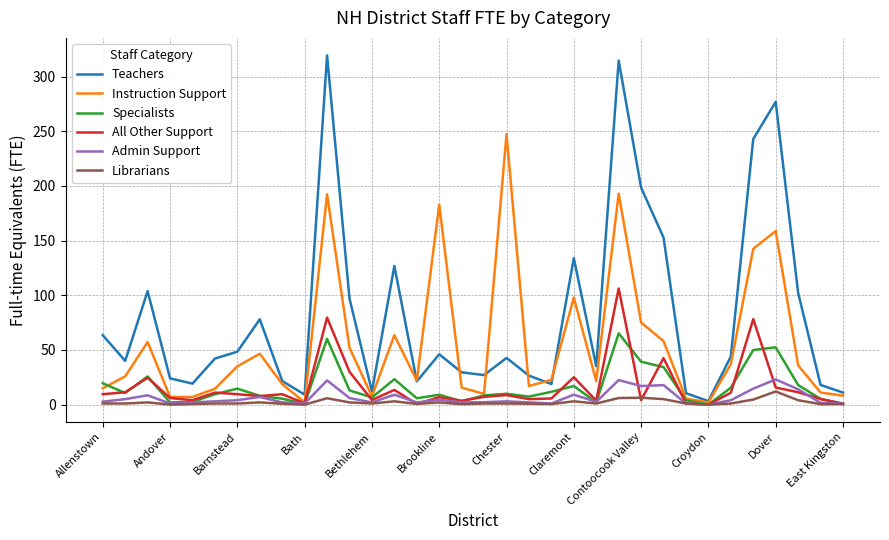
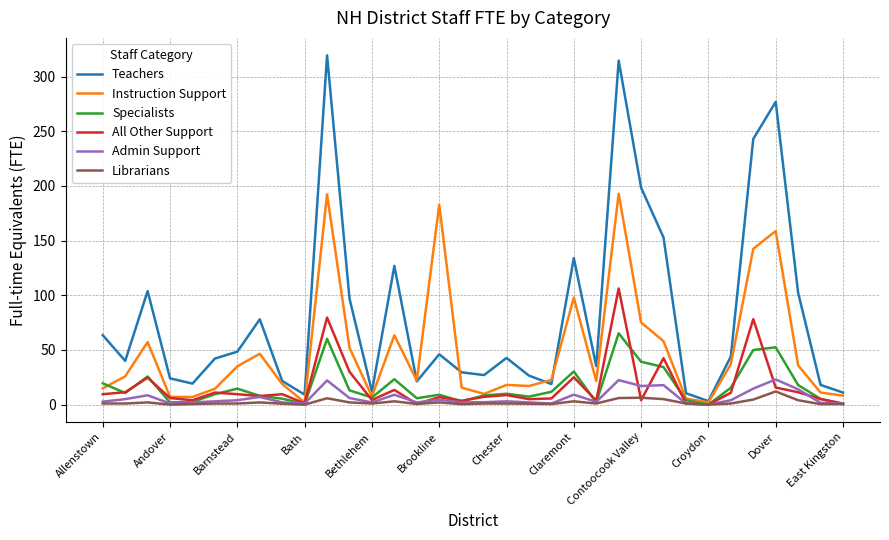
  {
    "Teachers": {
      "Allenstown": 64,
      "Andover": 24,
      "Barnstead": 48,
      "Bath": 9,
      "Bethlehem": 12,
      "Brookline": 46,
      "Chester": 43,
      "Claremont": 134,
      "Contoocook Valley": 198,
      "Dover": 277,
      "East Kingston": 11
    },
    "Instruction Support": {
      "Allenstown": 15,
      "Barnstead": 35,
      "Brookline": 183,
-     "Chester": 247,
+     "Chester": 18,
      "Claremont": 98,
      "Contoocook Valley": 75,
      "Dover": 159,
      "East Kingston": 8
    },
    "Specialists": {
      "Allenstown": 20,
      "Barnstead": 15,
-     "Claremont": 17,
+     "Claremont": 30,
      "Contoocook Valley": 39,
      "Dover": 52
    },
    "All Other Support": {
      "Allenstown": 10,
      "Barnstead": 10,
      "Claremont": 25,
      "Dover": 16
    },
    "Admin Support": {
      "Barnstead": 4,
      "Claremont": 9,
      "Contoocook Valley": 17,
      "Dover": 23
    },
    "Librarians": {
      "Barnstead": 1,
      "Brookline": 2,
      "Claremont": 3,
      "Dover": 12
    }
  }
